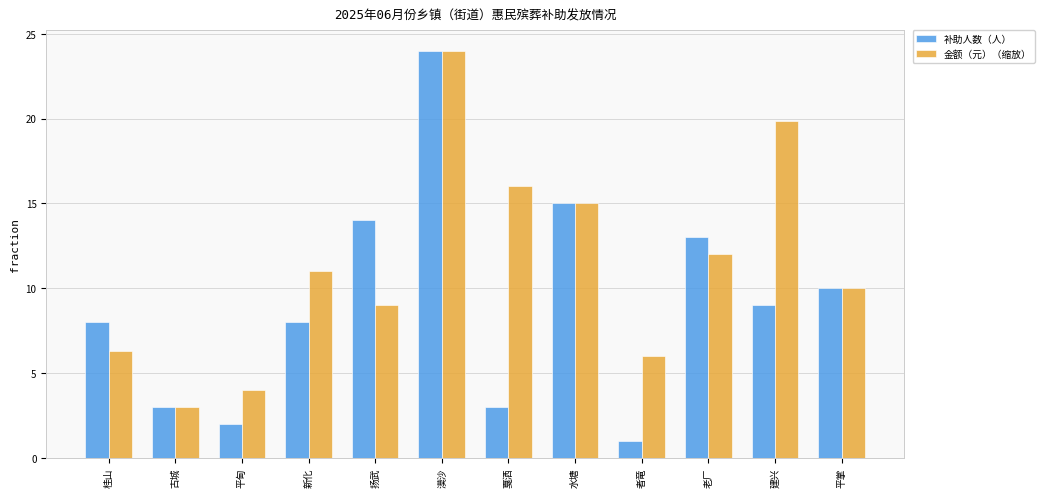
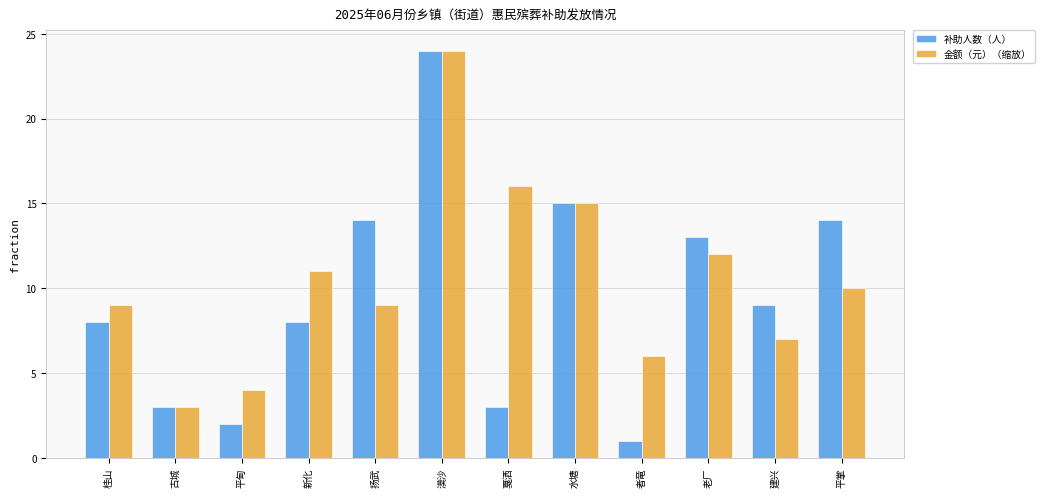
  {
    "补助人数（人）": {
      "桂山": 8,
      "古城": 3,
      "平甸": 2,
      "新化": 8,
      "扬武": 14,
      "漠沙": 24,
      "戛洒": 3,
      "水塘": 15,
      "者竜": 1,
      "老厂": 13,
      "建兴": 9,
-     "平掌": 10
+     "平掌": 14
    },
    "金额（元）（缩放）": {
-     "桂山": 6.3,
+     "桂山": 9.0,
      "古城": 3.0,
      "平甸": 4.0,
      "新化": 11.0,
      "扬武": 9.0,
      "漠沙": 24.0,
      "戛洒": 16.0,
      "水塘": 15.0,
      "者竜": 6.0,
      "老厂": 12.0,
-     "建兴": 19.9,
+     "建兴": 7.0,
      "平掌": 10.0
    }
  }
